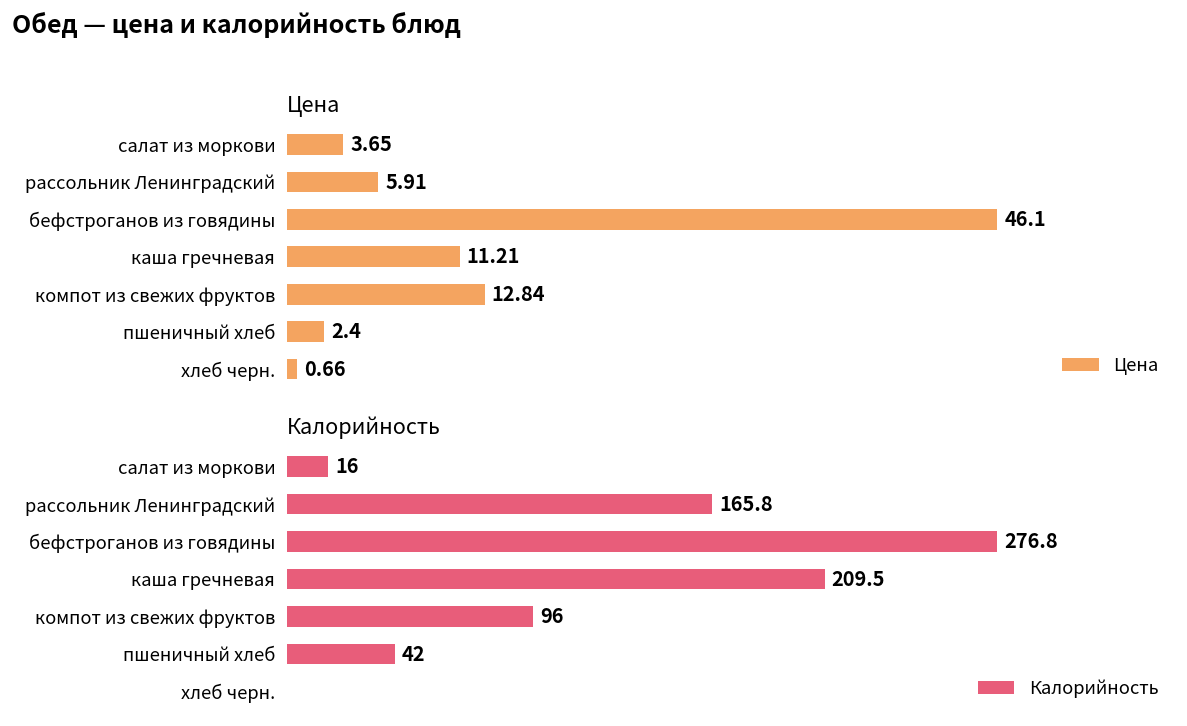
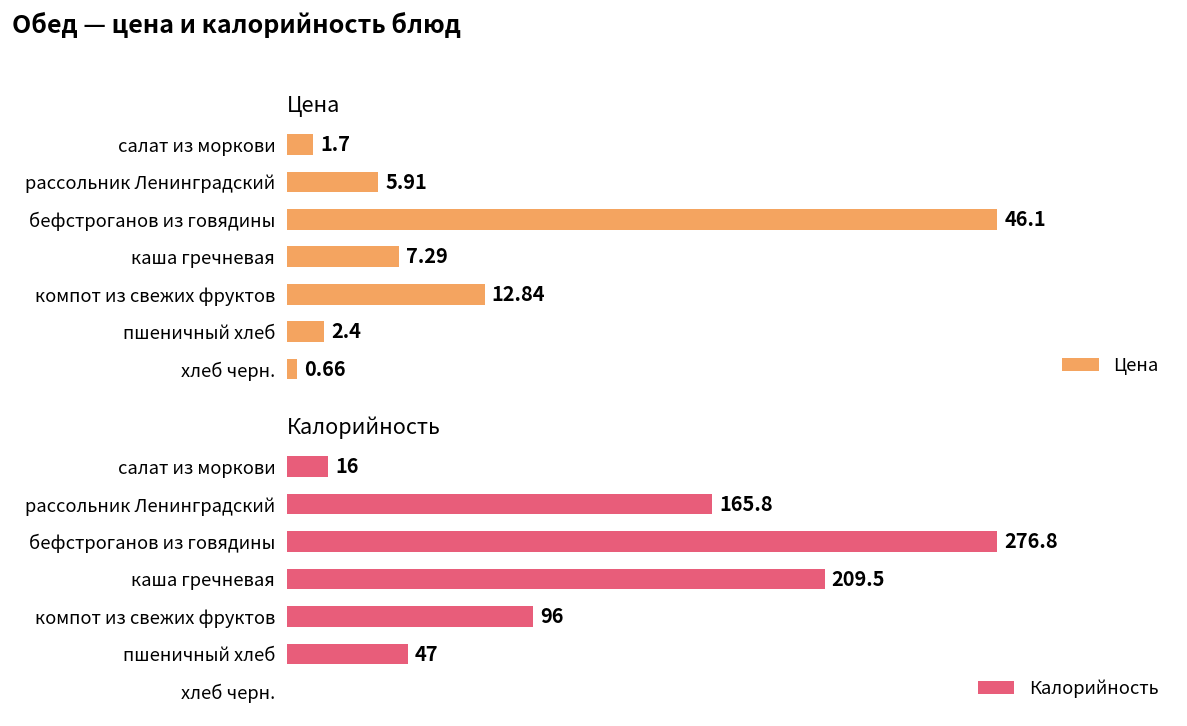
  {
    "Цена": {
-     "салат из моркови": 3.65,
+     "салат из моркови": 1.7,
      "рассольник Ленинградский": 5.91,
      "бефстроганов из говядины": 46.1,
-     "каша гречневая": 11.21,
+     "каша гречневая": 7.29,
      "компот из свежих фруктов": 12.84,
      "пшеничный хлеб": 2.4,
      "хлеб черн.": 0.66
    },
    "Калорийность": {
      "салат из моркови": 16,
      "рассольник Ленинградский": 165.8,
      "бефстроганов из говядины": 276.8,
      "каша гречневая": 209.5,
      "компот из свежих фруктов": 96,
-     "пшеничный хлеб": 42
+     "пшеничный хлеб": 47
    }
  }
